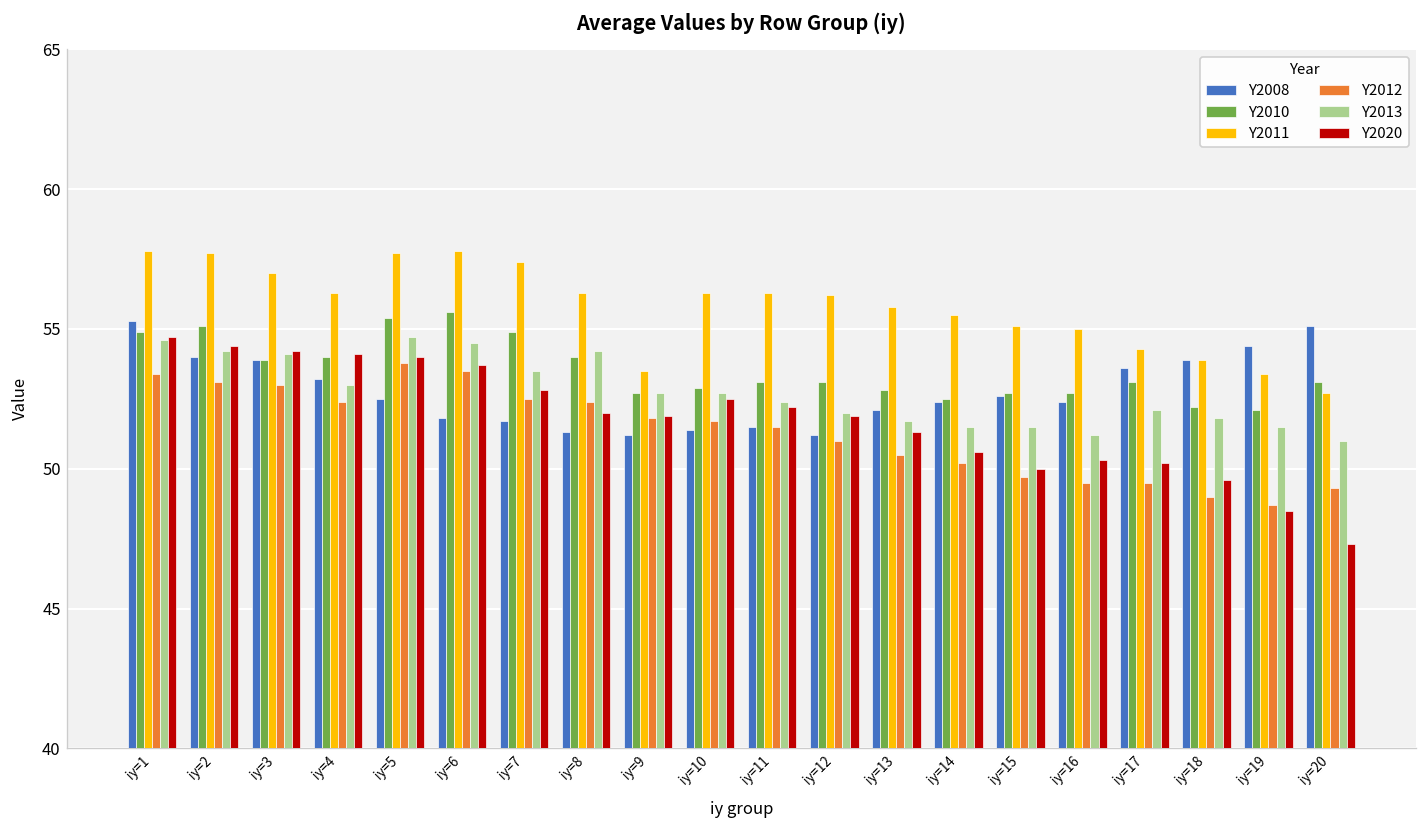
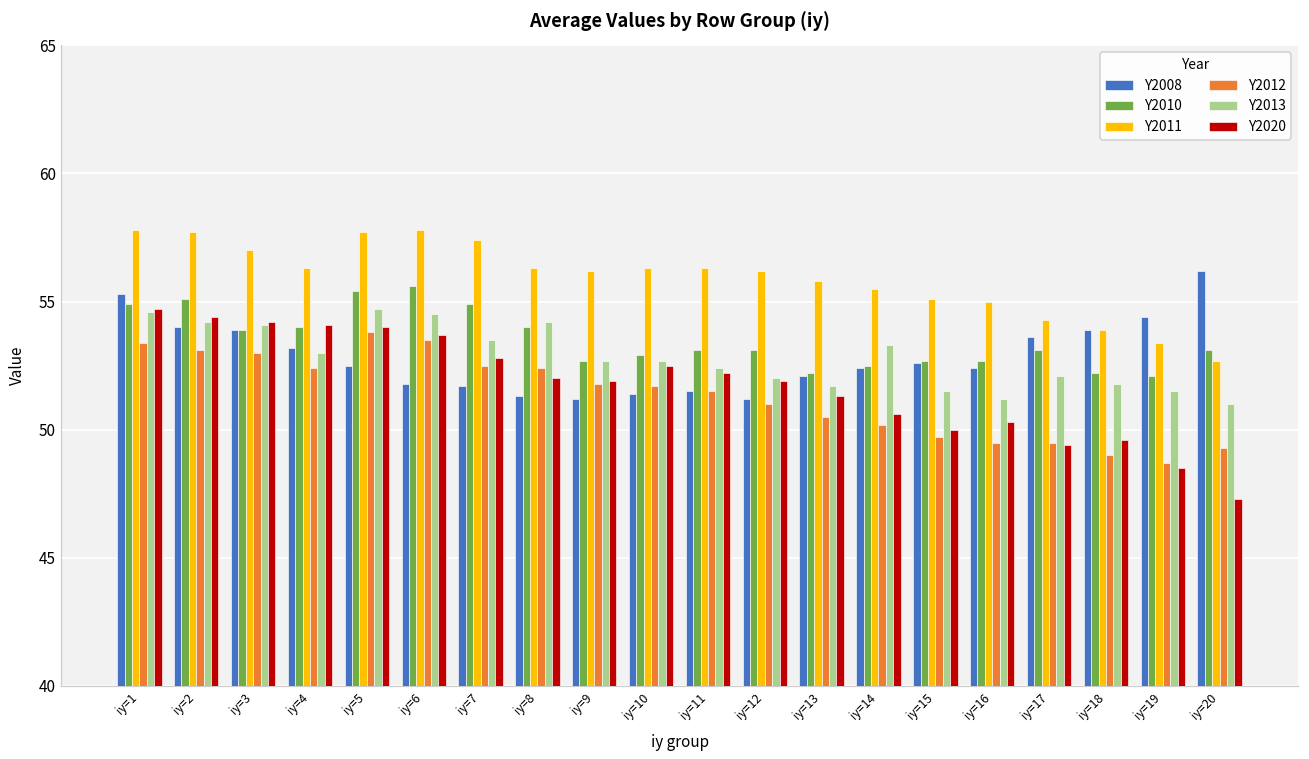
  {
    "Y2008": {
      "iy=1": 55.3,
      "iy=2": 54.0,
      "iy=3": 53.9,
      "iy=4": 53.2,
      "iy=5": 52.5,
      "iy=6": 51.8,
      "iy=7": 51.7,
      "iy=8": 51.3,
      "iy=9": 51.2,
      "iy=10": 51.4,
      "iy=11": 51.5,
      "iy=12": 51.2,
      "iy=13": 52.1,
      "iy=14": 52.4,
      "iy=15": 52.6,
      "iy=16": 52.4,
      "iy=17": 53.6,
      "iy=18": 53.9,
      "iy=19": 54.4,
-     "iy=20": 55.1
+     "iy=20": 56.2
    },
    "Y2010": {
      "iy=1": 54.9,
      "iy=2": 55.1,
      "iy=3": 53.9,
      "iy=4": 54.0,
      "iy=5": 55.4,
      "iy=6": 55.6,
      "iy=7": 54.9,
      "iy=8": 54.0,
      "iy=9": 52.7,
      "iy=10": 52.9,
      "iy=11": 53.1,
      "iy=12": 53.1,
-     "iy=13": 52.8,
+     "iy=13": 52.2,
      "iy=14": 52.5,
      "iy=15": 52.7,
      "iy=16": 52.7,
      "iy=17": 53.1,
      "iy=18": 52.2,
      "iy=19": 52.1,
      "iy=20": 53.1
    },
    "Y2011": {
      "iy=1": 57.8,
      "iy=2": 57.7,
      "iy=3": 57.0,
      "iy=4": 56.3,
      "iy=5": 57.7,
      "iy=6": 57.8,
      "iy=7": 57.4,
      "iy=8": 56.3,
-     "iy=9": 53.5,
+     "iy=9": 56.2,
      "iy=10": 56.3,
      "iy=11": 56.3,
      "iy=12": 56.2,
      "iy=13": 55.8,
      "iy=14": 55.5,
      "iy=15": 55.1,
      "iy=16": 55.0,
      "iy=17": 54.3,
      "iy=18": 53.9,
      "iy=19": 53.4,
      "iy=20": 52.7
    },
    "Y2012": {
      "iy=1": 53.4,
      "iy=2": 53.1,
      "iy=3": 53.0,
      "iy=4": 52.4,
      "iy=5": 53.8,
      "iy=6": 53.5,
      "iy=7": 52.5,
      "iy=8": 52.4,
      "iy=9": 51.8,
      "iy=10": 51.7,
      "iy=11": 51.5,
      "iy=12": 51.0,
      "iy=13": 50.5,
      "iy=14": 50.2,
      "iy=15": 49.7,
      "iy=16": 49.5,
      "iy=17": 49.5,
      "iy=18": 49.0,
      "iy=19": 48.7,
      "iy=20": 49.3
    },
    "Y2013": {
      "iy=1": 54.6,
      "iy=2": 54.2,
      "iy=3": 54.1,
      "iy=4": 53.0,
      "iy=5": 54.7,
      "iy=6": 54.5,
      "iy=7": 53.5,
      "iy=8": 54.2,
      "iy=9": 52.7,
      "iy=10": 52.7,
      "iy=11": 52.4,
      "iy=12": 52.0,
      "iy=13": 51.7,
-     "iy=14": 51.5,
+     "iy=14": 53.3,
      "iy=15": 51.5,
      "iy=16": 51.2,
      "iy=17": 52.1,
      "iy=18": 51.8,
      "iy=19": 51.5,
      "iy=20": 51.0
    },
    "Y2020": {
      "iy=1": 54.7,
      "iy=2": 54.4,
      "iy=3": 54.2,
      "iy=4": 54.1,
      "iy=5": 54.0,
      "iy=6": 53.7,
      "iy=7": 52.8,
      "iy=8": 52.0,
      "iy=9": 51.9,
      "iy=10": 52.5,
      "iy=11": 52.2,
      "iy=12": 51.9,
      "iy=13": 51.3,
      "iy=14": 50.6,
      "iy=15": 50.0,
      "iy=16": 50.3,
-     "iy=17": 50.2,
+     "iy=17": 49.4,
      "iy=18": 49.6,
      "iy=19": 48.5,
      "iy=20": 47.3
    }
  }
